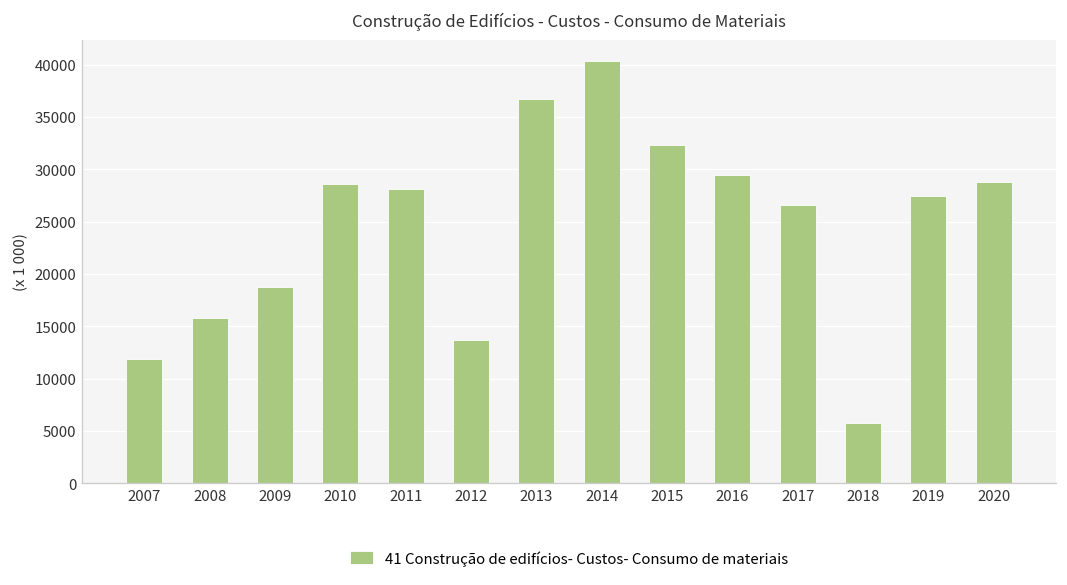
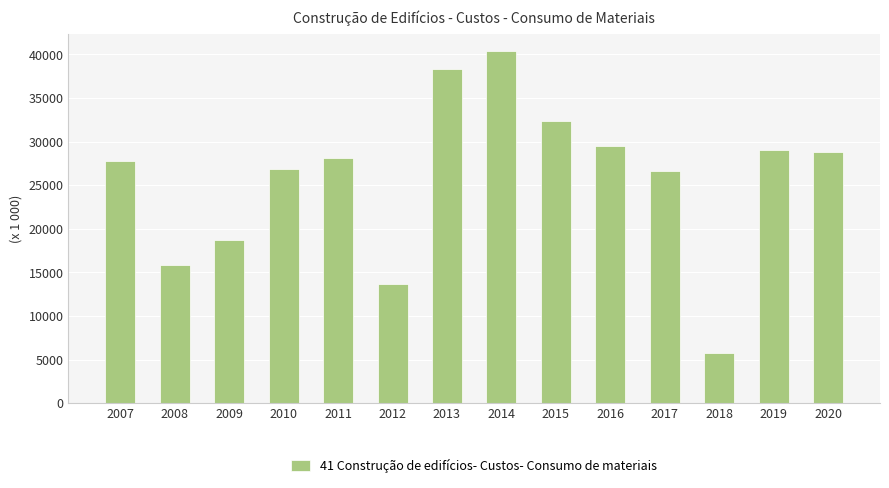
  {
-   "2007": 12000,
+   "2007": 28000,
    "2008": 16000,
    "2009": 19000,
-   "2010": 29000,
+   "2010": 27000,
    "2011": 28000,
    "2012": 14000,
-   "2013": 37000,
+   "2013": 38000,
    "2014": 40000,
    "2015": 32000,
    "2016": 29000,
    "2017": 27000,
    "2018": 6000,
-   "2019": 27000,
+   "2019": 29000,
    "2020": 29000
  }
